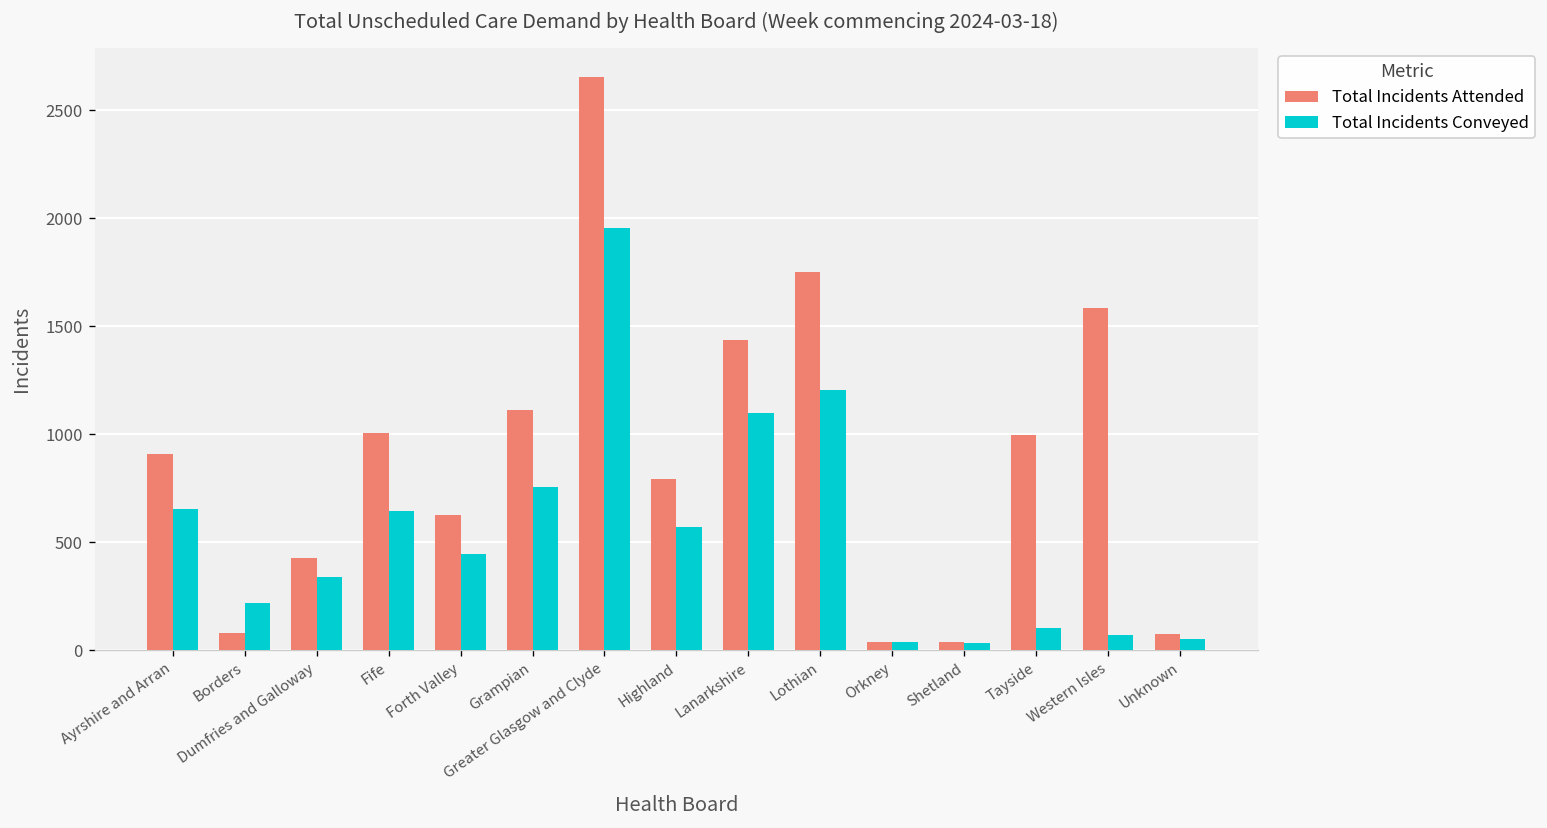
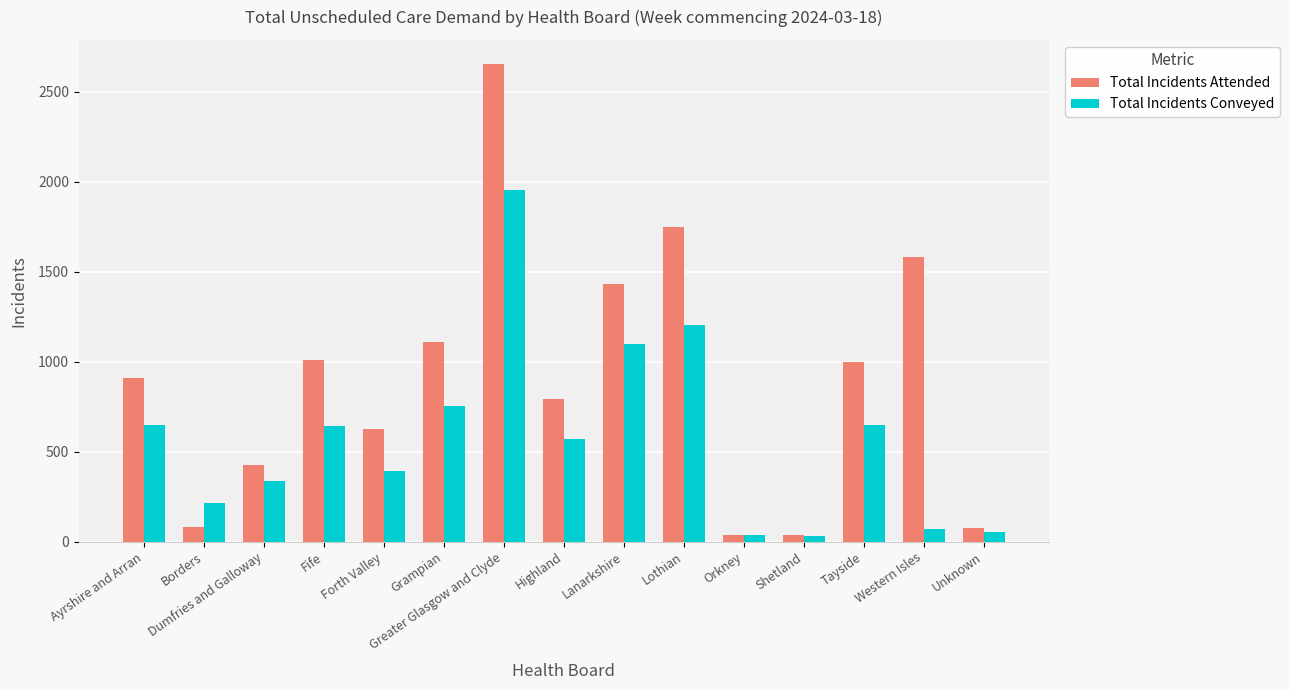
  {
    "Total Incidents Attended": {
      "Ayrshire and Arran": 910,
      "Borders": 80,
      "Dumfries and Galloway": 430,
      "Fife": 1010,
      "Forth Valley": 630,
      "Grampian": 1110,
      "Greater Glasgow and Clyde": 2660,
      "Highland": 790,
      "Lanarkshire": 1430,
      "Lothian": 1750,
      "Orkney": 40,
      "Shetland": 40,
      "Tayside": 1000,
      "Western Isles": 1580,
      "Unknown": 80
    },
    "Total Incidents Conveyed": {
      "Ayrshire and Arran": 650,
      "Borders": 220,
      "Dumfries and Galloway": 340,
      "Fife": 640,
-     "Forth Valley": 440,
+     "Forth Valley": 390,
      "Grampian": 760,
      "Greater Glasgow and Clyde": 1950,
      "Highland": 570,
      "Lanarkshire": 1100,
      "Lothian": 1210,
      "Orkney": 40,
      "Shetland": 30,
-     "Tayside": 100,
+     "Tayside": 650,
      "Western Isles": 70,
      "Unknown": 50
    }
  }
